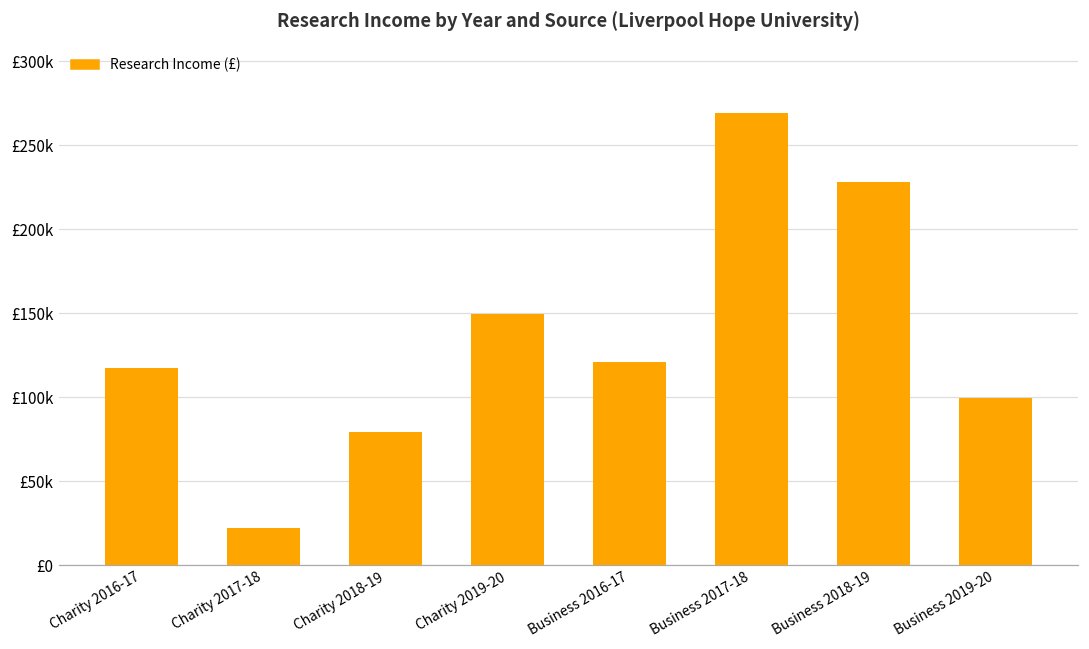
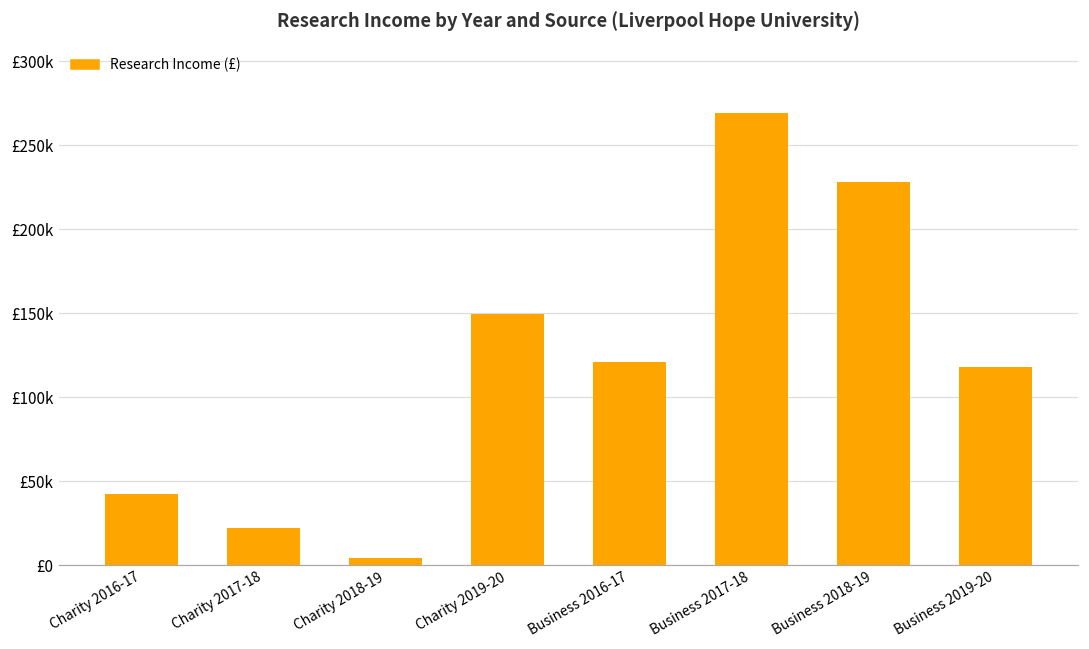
  {
-   "Charity 2016-17": "£117000",
+   "Charity 2016-17": "£42000",
    "Charity 2017-18": "£22000",
-   "Charity 2018-19": "£79000",
+   "Charity 2018-19": "£4000",
    "Charity 2019-20": "£149000",
    "Business 2016-17": "£121000",
    "Business 2017-18": "£269000",
    "Business 2018-19": "£228000",
-   "Business 2019-20": "£100000"
+   "Business 2019-20": "£118000"
  }
